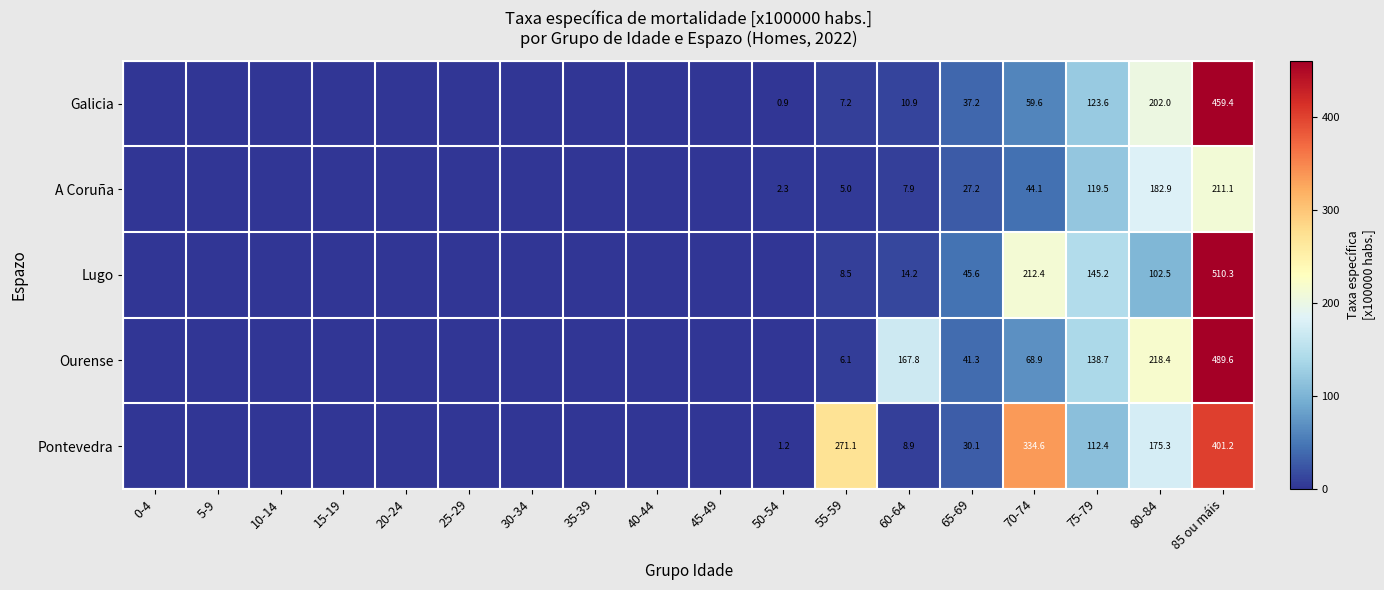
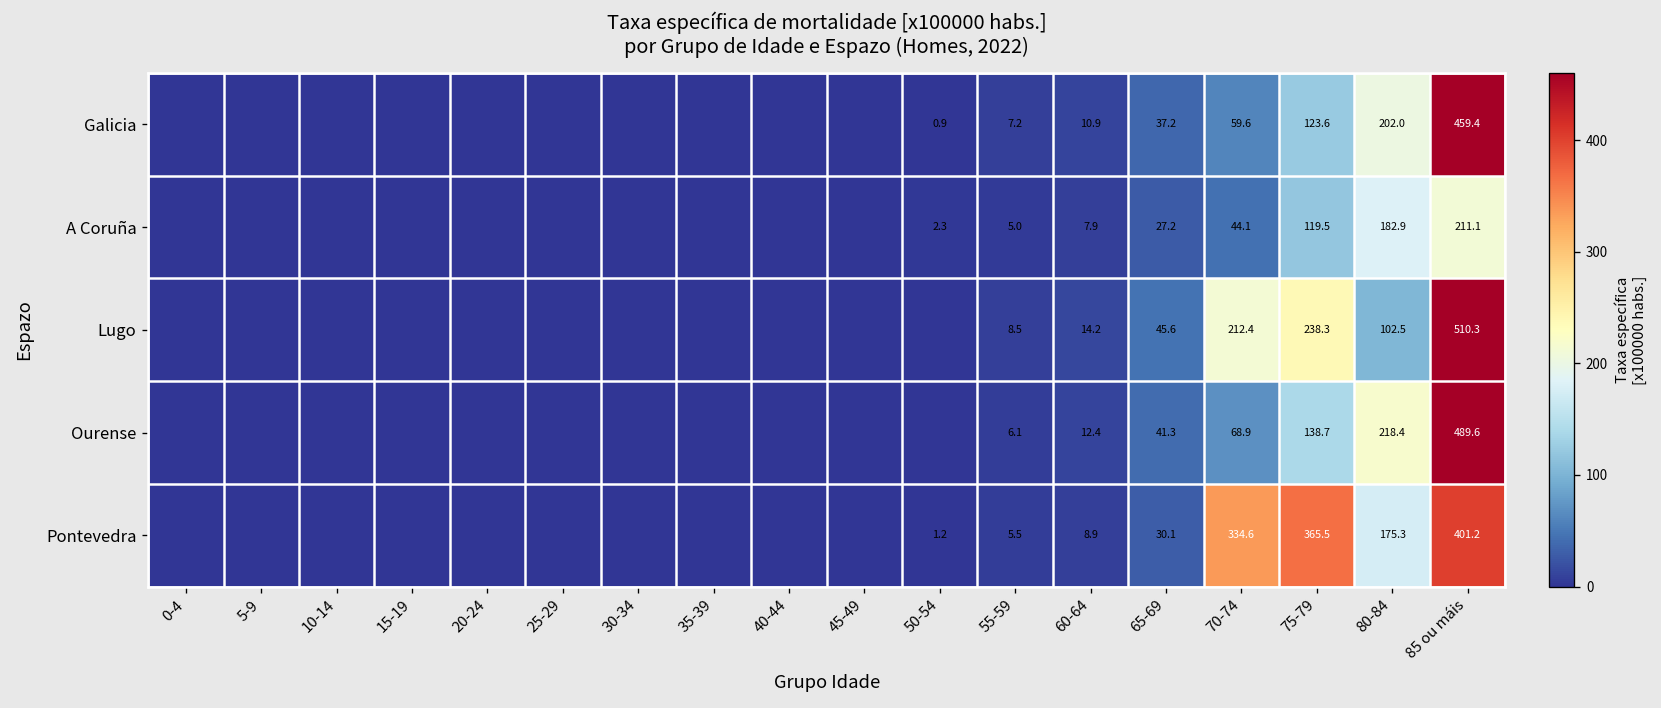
  {
    "Galicia": {
      "50-54": 0.9,
      "55-59": 7.2,
      "60-64": 10.9,
      "65-69": 37.2,
      "70-74": 59.6,
      "75-79": 123.6,
      "80-84": 202.0,
      "85 ou máis": 459.4
    },
    "A Coruña": {
      "50-54": 2.3,
      "55-59": 5.0,
      "60-64": 7.9,
      "65-69": 27.2,
      "70-74": 44.1,
      "75-79": 119.5,
      "80-84": 182.9,
      "85 ou máis": 211.1
    },
    "Lugo": {
      "55-59": 8.5,
      "60-64": 14.2,
      "65-69": 45.6,
      "70-74": 212.4,
-     "75-79": 145.2,
+     "75-79": 238.3,
      "80-84": 102.5,
      "85 ou máis": 510.3
    },
    "Ourense": {
      "55-59": 6.1,
-     "60-64": 167.8,
+     "60-64": 12.4,
      "65-69": 41.3,
      "70-74": 68.9,
      "75-79": 138.7,
      "80-84": 218.4,
      "85 ou máis": 489.6
    },
    "Pontevedra": {
      "50-54": 1.2,
-     "55-59": 271.1,
+     "55-59": 5.5,
      "60-64": 8.9,
      "65-69": 30.1,
      "70-74": 334.6,
-     "75-79": 112.4,
+     "75-79": 365.5,
      "80-84": 175.3,
      "85 ou máis": 401.2
    }
  }
